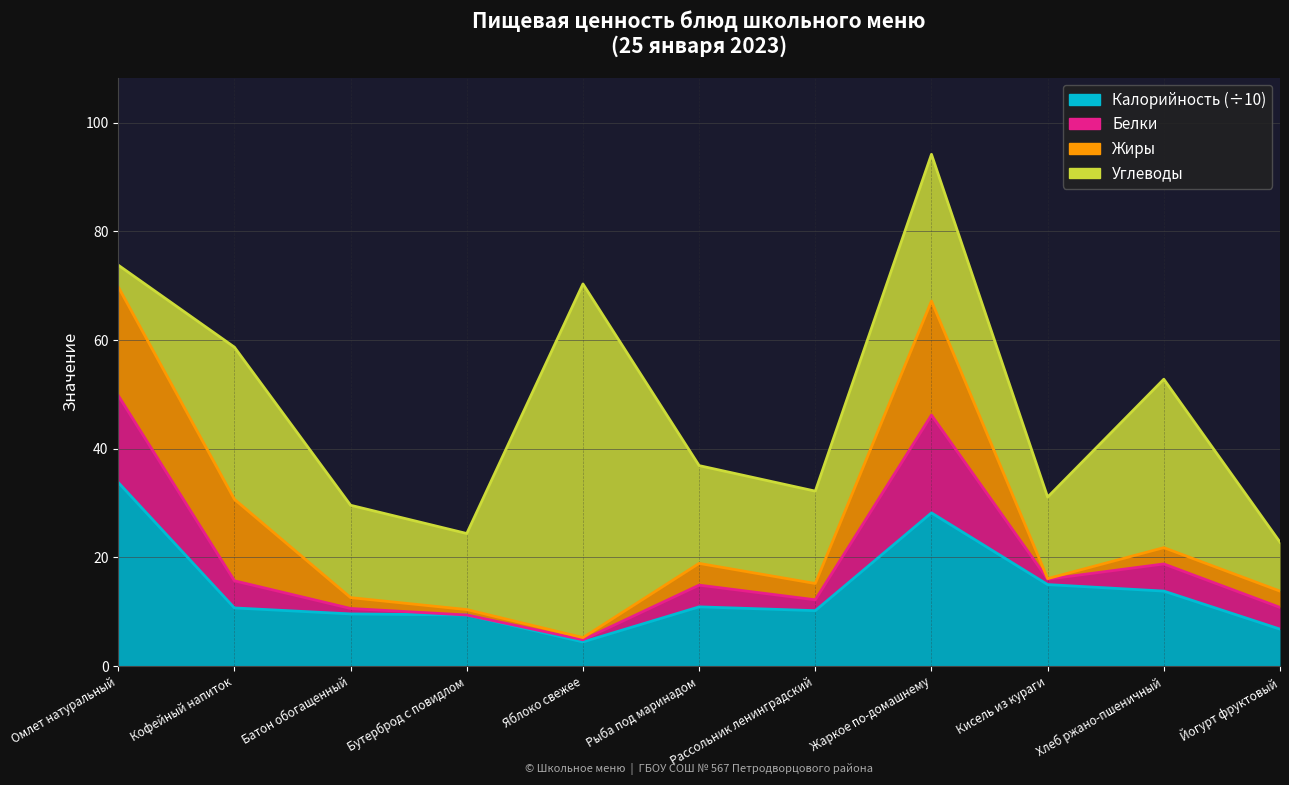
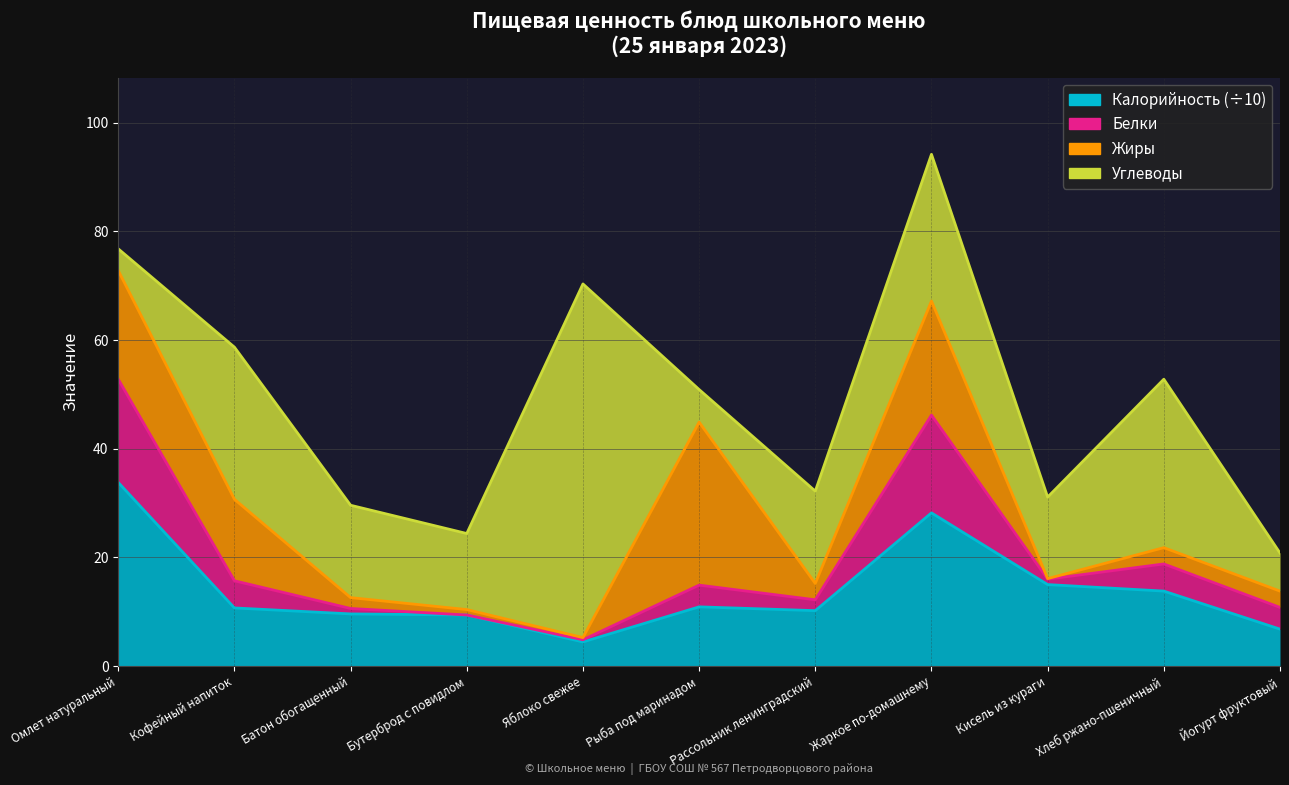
  {
    "Белки": {
-     "Омлет натуральный": 16,
+     "Омлет натуральный": 19,
      "Кофейный напиток": 5,
      "Батон обогащенный": 1,
      "Рыба под маринадом": 4,
      "Рассольник ленинградский": 2,
      "Жаркое по-домашнему": 18,
      "Хлеб ржано-пшеничный": 5,
      "Йогурт фруктовый": 4
    },
    "Жиры": {
      "Омлет натуральный": 20,
      "Кофейный напиток": 15,
      "Батон обогащенный": 2,
      "Бутерброд с повидлом": 1,
-     "Рыба под маринадом": 4,
+     "Рыба под маринадом": 30,
      "Рассольник ленинградский": 3,
      "Жаркое по-домашнему": 21,
      "Хлеб ржано-пшеничный": 3,
      "Йогурт фруктовый": 3
    },
    "Углеводы": {
      "Омлет натуральный": 4,
      "Кофейный напиток": 28,
      "Батон обогащенный": 17,
      "Бутерброд с повидлом": 14,
      "Яблоко свежее": 65,
-     "Рыба под маринадом": 18,
+     "Рыба под маринадом": 6,
      "Рассольник ленинградский": 17,
      "Жаркое по-домашнему": 27,
      "Кисель из кураги": 15,
      "Хлеб ржано-пшеничный": 31,
-     "Йогурт фруктовый": 9
+     "Йогурт фруктовый": 7
    }
  }
